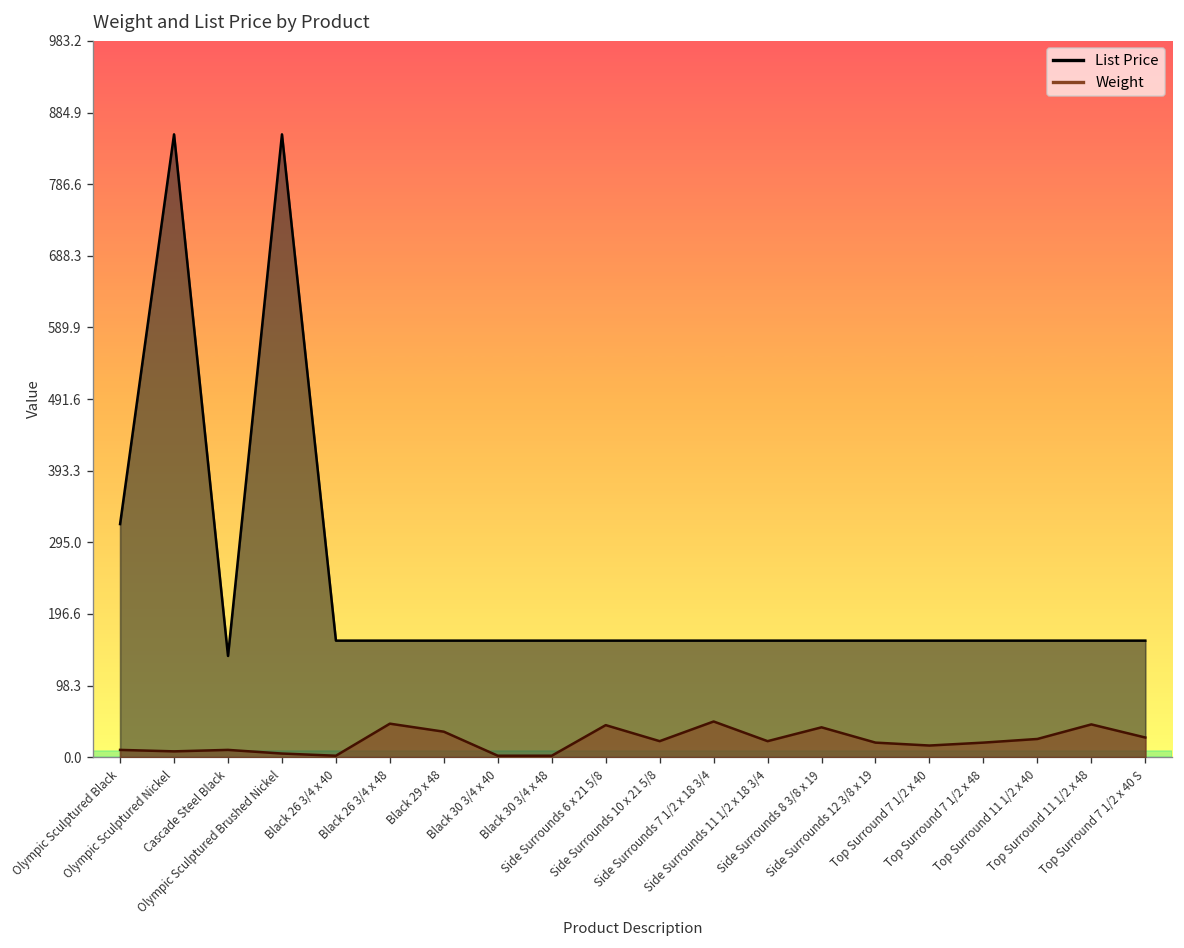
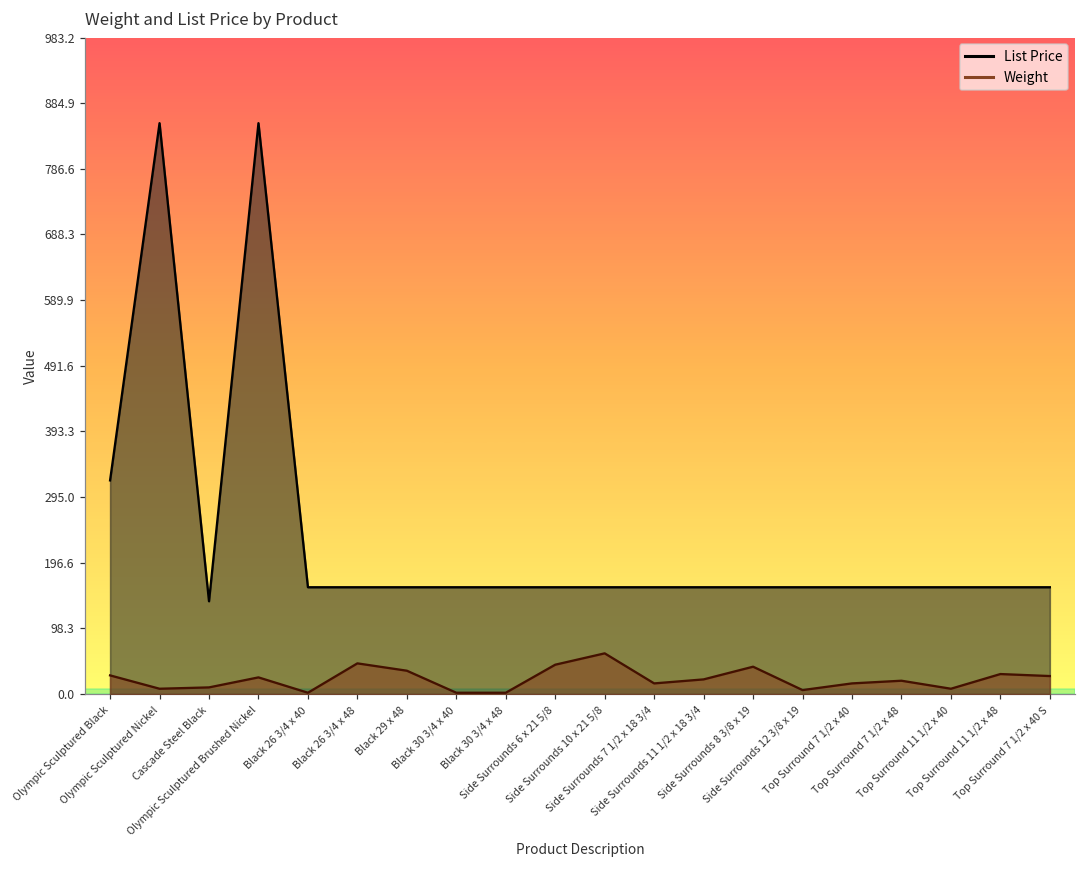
  {
    "Weight": {
-     "Olympic Sculptured Black": 10,
+     "Olympic Sculptured Black": 30,
      "Olympic Sculptured Nickel": 10,
      "Cascade Steel Black": 10,
-     "Olympic Sculptured Brushed Nickel": 10,
+     "Olympic Sculptured Brushed Nickel": 30,
      "Black 26 3/4 x 40": 0,
      "Black 26 3/4 x 48": 50,
      "Black 29 x 48": 40,
      "Black 30 3/4 x 40": 0,
      "Black 30 3/4 x 48": 0,
      "Side Surrounds 6 x 21 5/8": 40,
-     "Side Surrounds 10 x 21 5/8": 20,
-     "Side Surrounds 7 1/2 x 18 3/4": 50,
+     "Side Surrounds 10 x 21 5/8": 60,
+     "Side Surrounds 7 1/2 x 18 3/4": 20,
      "Side Surrounds 11 1/2 x 18 3/4": 20,
      "Side Surrounds 8 3/8 x 19": 40,
-     "Side Surrounds 12 3/8 x 19": 20,
+     "Side Surrounds 12 3/8 x 19": 10,
      "Top Surround 7 1/2 x 40": 20,
      "Top Surround 7 1/2 x 48": 20,
-     "Top Surround 11 1/2 x 40": 30,
-     "Top Surround 11 1/2 x 48": 50,
+     "Top Surround 11 1/2 x 40": 10,
+     "Top Surround 11 1/2 x 48": 30,
      "Top Surround 7 1/2 x 40 S": 30
    }
  }
